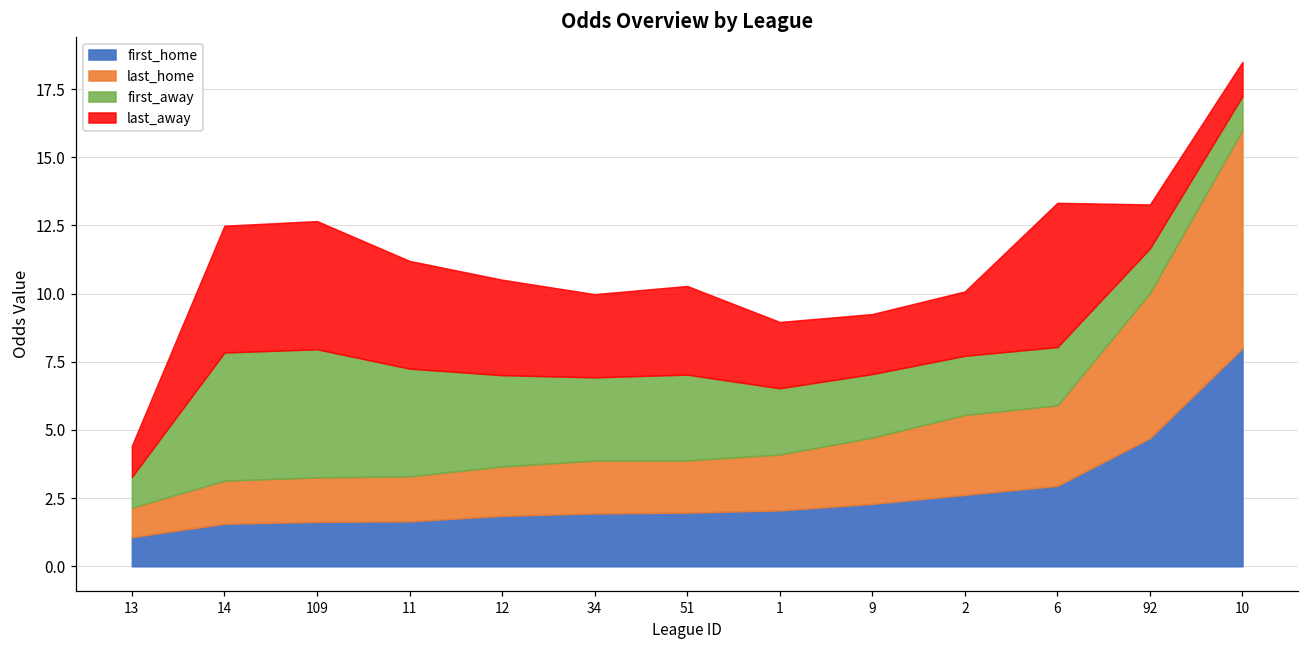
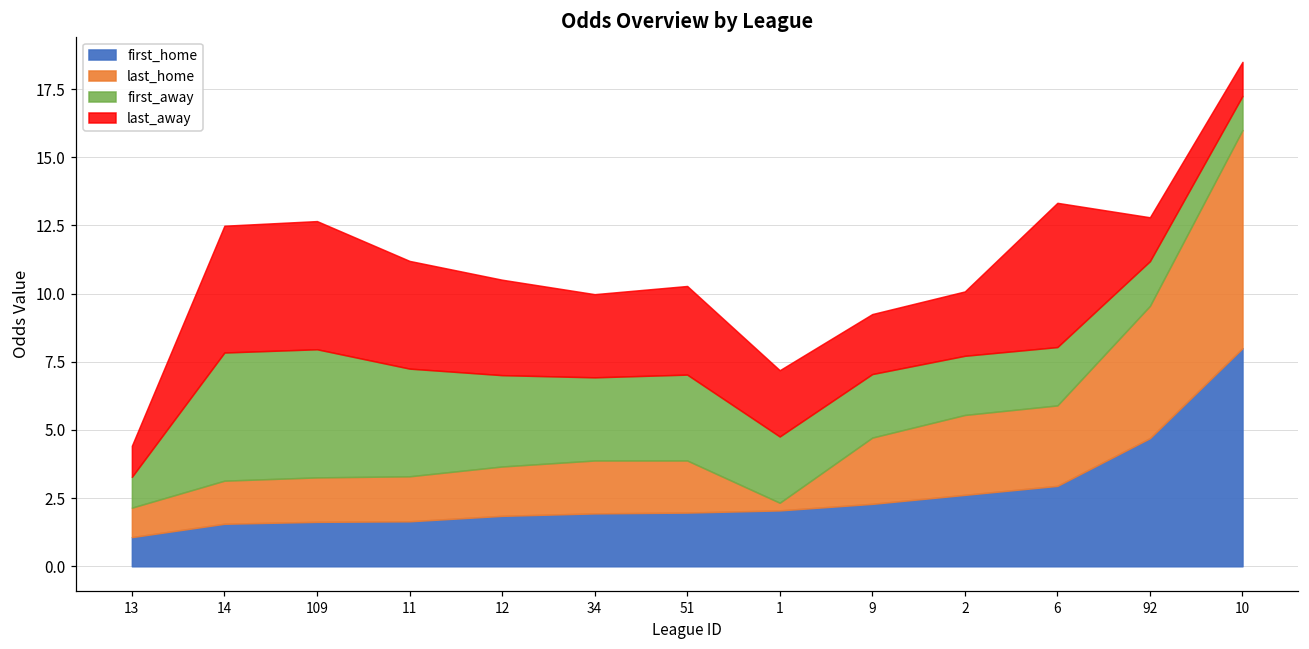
  {
    "first_home": {
      "13": 1.1,
      "14": 1.6,
      "109": 1.6,
      "11": 1.7,
      "12": 1.9,
      "34": 1.9,
      "51": 2.0,
      "1": 2.1,
      "9": 2.3,
      "2": 2.6,
      "6": 3.0,
      "92": 4.7,
      "10": 8.0
    },
    "last_home": {
      "13": 1.1,
      "14": 1.6,
      "109": 1.6,
      "11": 1.7,
      "12": 1.8,
      "34": 1.9,
      "51": 1.9,
-     "1": 2.1,
+     "1": 0.3,
      "9": 2.4,
      "2": 2.9,
      "6": 3.0,
-     "92": 5.3,
+     "92": 4.9,
      "10": 8.0
    },
    "first_away": {
      "13": 1.1,
      "14": 4.7,
      "109": 4.7,
      "11": 4.0,
      "12": 3.3,
      "34": 3.1,
      "51": 3.1,
      "1": 2.4,
      "9": 2.3,
      "2": 2.2,
      "6": 2.1,
      "92": 1.6,
      "10": 1.3
    },
    "last_away": {
      "13": 1.1,
      "14": 4.7,
      "109": 4.7,
      "11": 3.9,
      "12": 3.5,
      "34": 3.1,
      "51": 3.3,
      "1": 2.4,
      "9": 2.2,
      "2": 2.4,
      "6": 5.3,
      "92": 1.6,
      "10": 1.3
    }
  }
